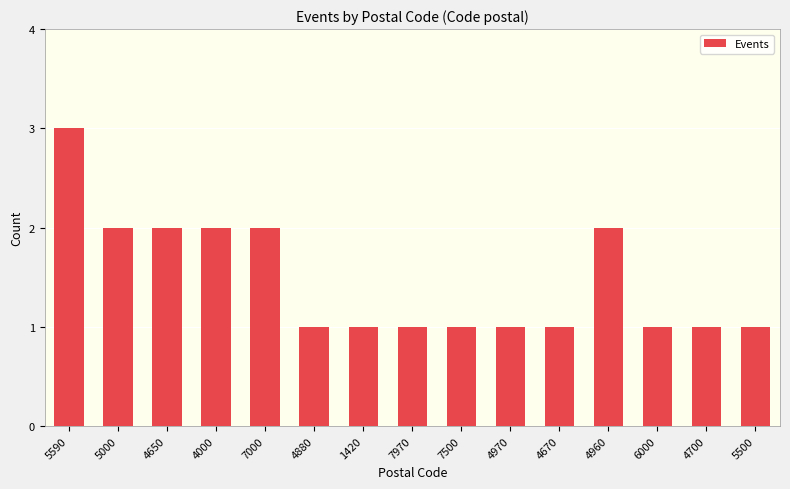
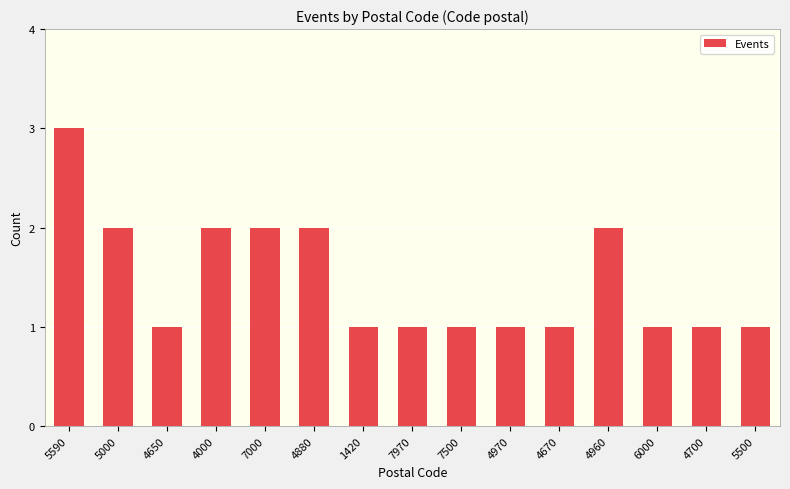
  {
    "5590": 3,
    "5000": 2,
-   "4650": 2,
+   "4650": 1,
    "4000": 2,
    "7000": 2,
-   "4880": 1,
+   "4880": 2,
    "1420": 1,
    "7970": 1,
    "7500": 1,
    "4970": 1,
    "4670": 1,
    "4960": 2,
    "6000": 1,
    "4700": 1,
    "5500": 1
  }
